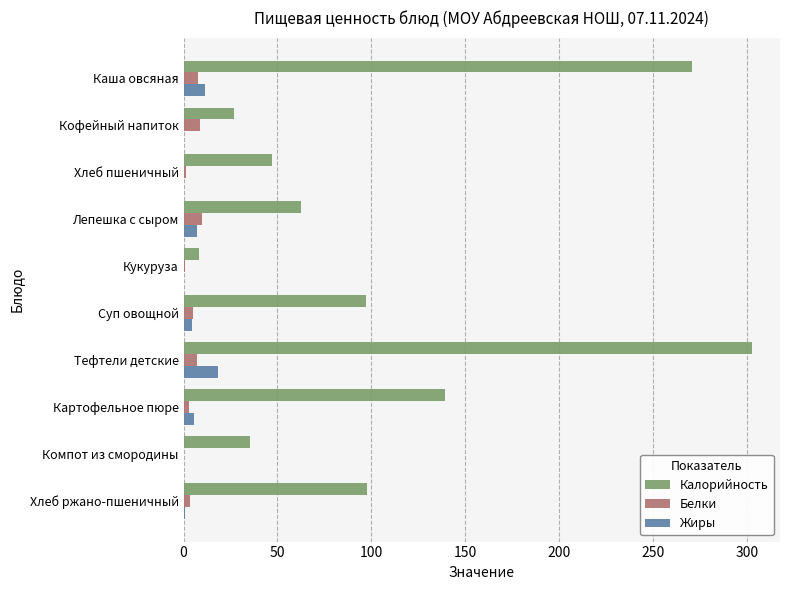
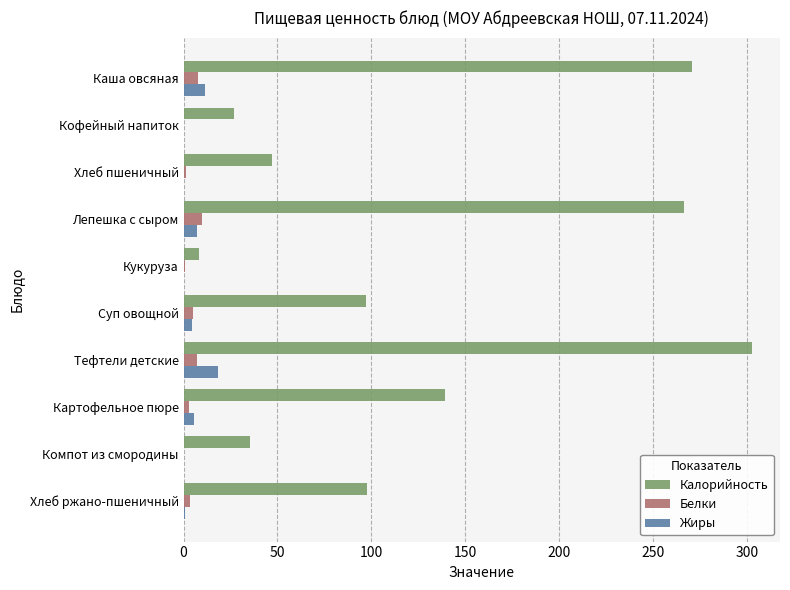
  {
    "Калорийность": {
      "Каша овсяная": 271,
      "Кофейный напиток": 27,
      "Хлеб пшеничный": 47,
-     "Лепешка с сыром": 62,
+     "Лепешка с сыром": 266,
      "Кукуруза": 8,
      "Суп овощной": 97,
      "Тефтели детские": 302,
      "Картофельное пюре": 139,
      "Компот из смородины": 36,
      "Хлеб ржано-пшеничный": 98
    },
    "Белки": {
      "Каша овсяная": 8,
-     "Кофейный напиток": 9,
+     "Кофейный напиток": 1,
      "Хлеб пшеничный": 2,
      "Лепешка с сыром": 10,
      "Суп овощной": 5,
      "Тефтели детские": 7,
      "Картофельное пюре": 3,
      "Хлеб ржано-пшеничный": 3
    },
    "Жиры": {
      "Каша овсяная": 12,
      "Лепешка с сыром": 7,
      "Суп овощной": 5,
      "Тефтели детские": 19,
      "Картофельное пюре": 5
    }
  }
